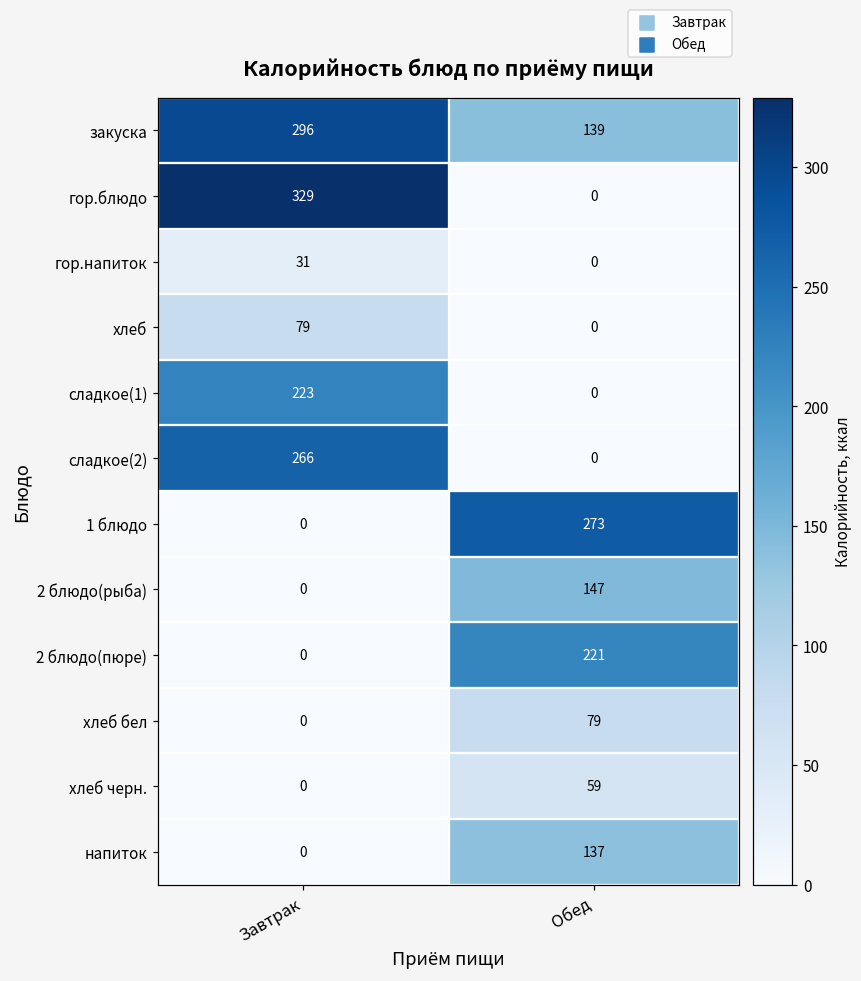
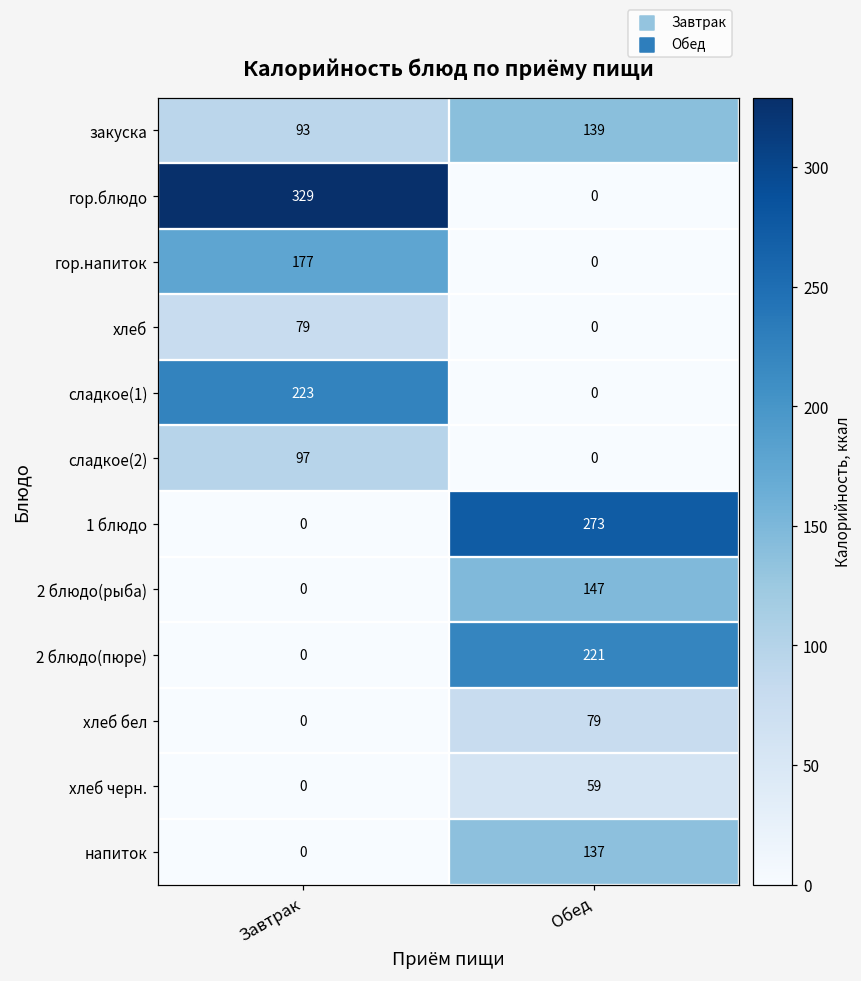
  {
    "закуска": {
-     "Завтрак": 296,
+     "Завтрак": 93,
      "Обед": 139
    },
    "гор.блюдо": {
      "Завтрак": 329,
      "Обед": 0
    },
    "гор.напиток": {
-     "Завтрак": 31,
+     "Завтрак": 177,
      "Обед": 0
    },
    "хлеб": {
      "Завтрак": 79,
      "Обед": 0
    },
    "сладкое(1)": {
      "Завтрак": 223,
      "Обед": 0
    },
    "сладкое(2)": {
-     "Завтрак": 266,
+     "Завтрак": 97,
      "Обед": 0
    },
    "1 блюдо": {
      "Завтрак": 0,
      "Обед": 273
    },
    "2 блюдо(рыба)": {
      "Завтрак": 0,
      "Обед": 147
    },
    "2 блюдо(пюре)": {
      "Завтрак": 0,
      "Обед": 221
    },
    "хлеб бел": {
      "Завтрак": 0,
      "Обед": 79
    },
    "хлеб черн.": {
      "Завтрак": 0,
      "Обед": 59
    },
    "напиток": {
      "Завтрак": 0,
      "Обед": 137
    }
  }
